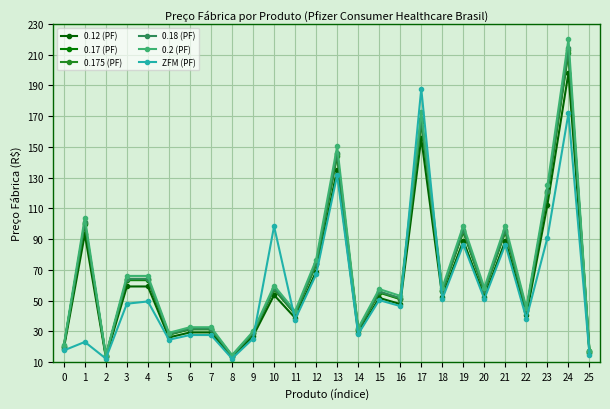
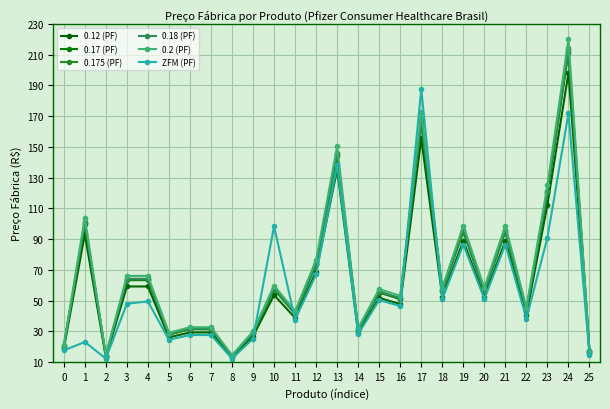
  {
    "ZFM (PF)": {
      "1": 23,
      "3": 48,
      "4": 49,
      "6": 28,
      "7": 28,
      "10": 98,
      "12": 67,
-     "13": 132,
+     "13": 138,
      "17": 188,
      "19": 86,
      "21": 86,
      "22": 38,
      "23": 91,
      "24": 172
    }
  }
